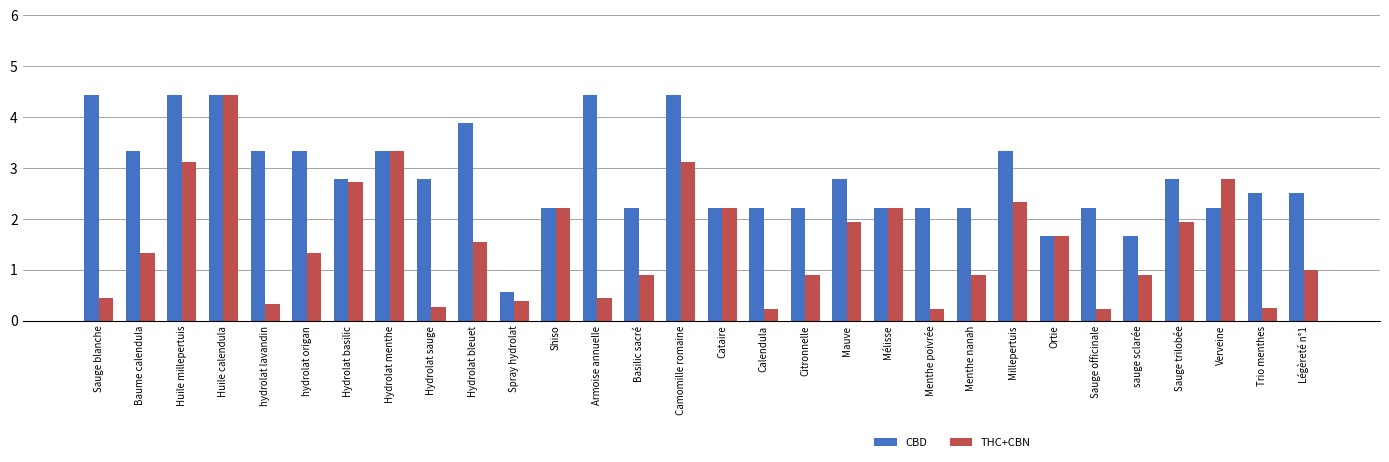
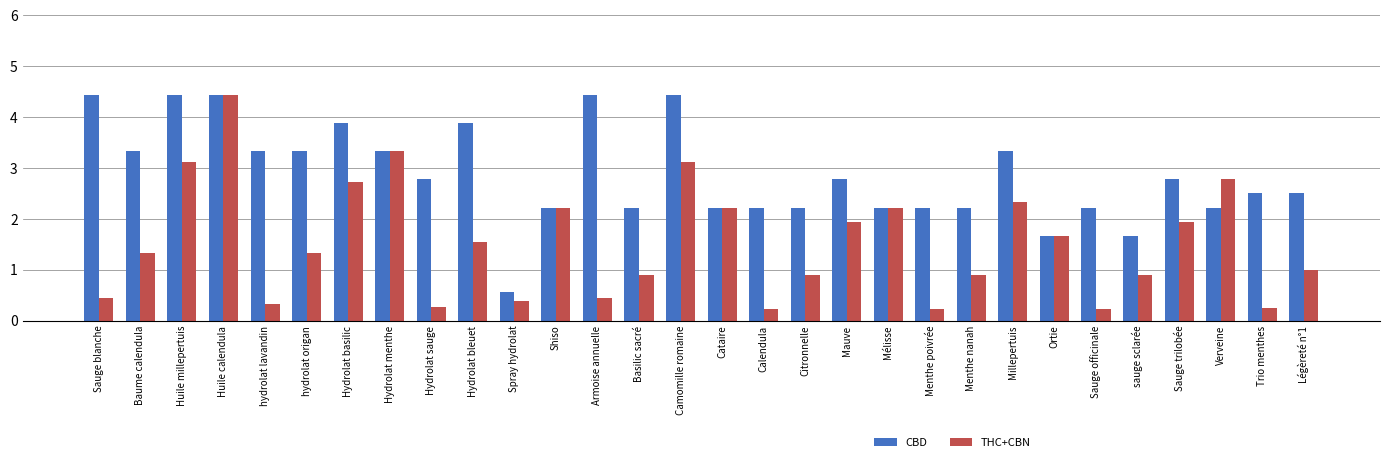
  {
    "CBD": {
      "Sauge blanche": 4.4,
      "Baume calendula": 3.3,
      "Huile millepertuis": 4.4,
      "Huile calendula": 4.4,
      "hydrolat lavandin": 3.3,
      "hydrolat origan": 3.3,
-     "Hydrolat basilic": 2.8,
+     "Hydrolat basilic": 3.9,
      "Hydrolat menthe": 3.3,
      "Hydrolat sauge": 2.8,
      "Hydrolat bleuet": 3.9,
      "Spray hydrolat": 0.6,
      "Shiso": 2.2,
      "Armoise annuelle": 4.4,
      "Basilic sacré": 2.2,
      "Camomille romaine": 4.4,
      "Cataire": 2.2,
      "Calendula": 2.2,
      "Citronnelle": 2.2,
      "Mauve": 2.8,
      "Mélisse": 2.2,
      "Menthe poivrée": 2.2,
      "Menthe nanah": 2.2,
      "Millepertuis": 3.3,
      "Ortie": 1.7,
      "Sauge officinale": 2.2,
      "sauge sclarée": 1.7,
      "Sauge trilobée": 2.8,
      "Verveine": 2.2,
      "Trio menthes": 2.5,
      "Légèreté n°1": 2.5
    },
    "THC+CBN": {
      "Sauge blanche": 0.4,
      "Baume calendula": 1.3,
      "Huile millepertuis": 3.1,
      "Huile calendula": 4.4,
      "hydrolat lavandin": 0.3,
      "hydrolat origan": 1.3,
      "Hydrolat basilic": 2.7,
      "Hydrolat menthe": 3.3,
      "Hydrolat sauge": 0.3,
      "Hydrolat bleuet": 1.6,
      "Spray hydrolat": 0.4,
      "Shiso": 2.2,
      "Armoise annuelle": 0.4,
      "Basilic sacré": 0.9,
      "Camomille romaine": 3.1,
      "Cataire": 2.2,
      "Calendula": 0.2,
      "Citronnelle": 0.9,
      "Mauve": 1.9,
      "Mélisse": 2.2,
      "Menthe poivrée": 0.2,
      "Menthe nanah": 0.9,
      "Millepertuis": 2.3,
      "Ortie": 1.7,
      "Sauge officinale": 0.2,
      "sauge sclarée": 0.9,
      "Sauge trilobée": 1.9,
      "Verveine": 2.8,
      "Trio menthes": 0.3,
      "Légèreté n°1": 1.0
    }
  }
